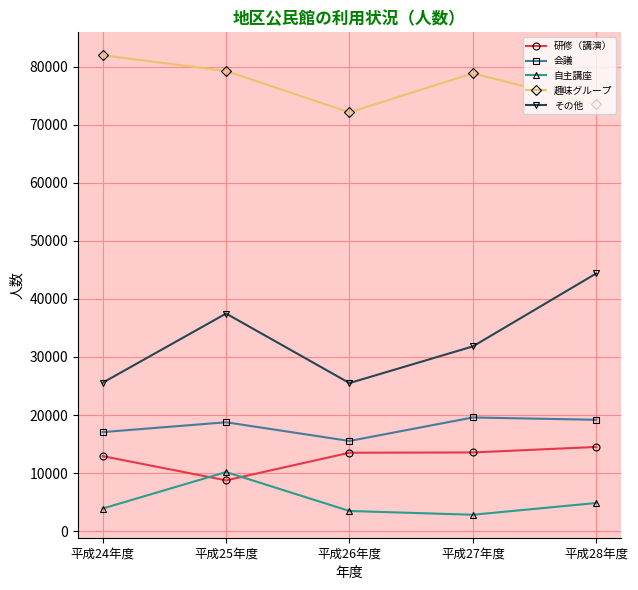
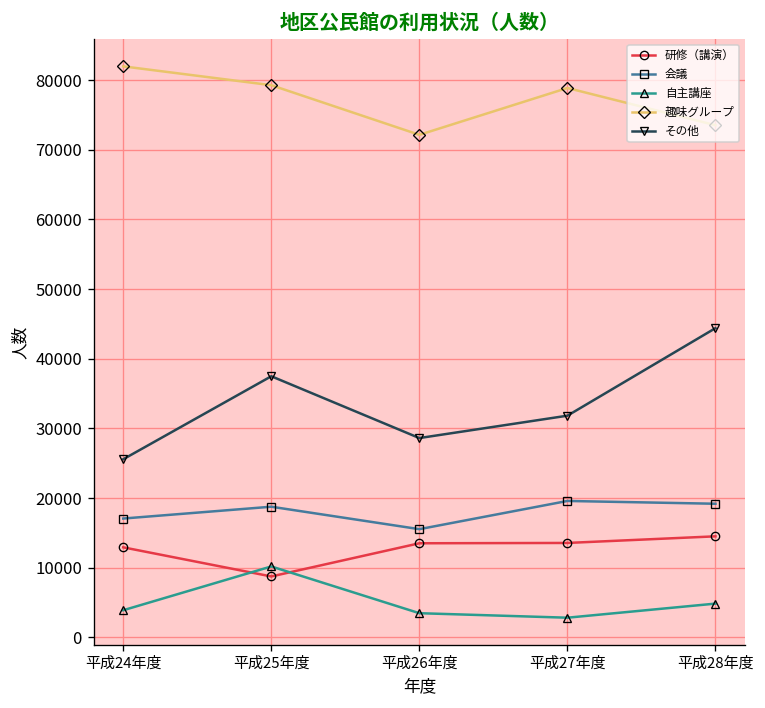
  {
    "研修（講演）": {
      "平成24年度": 13000,
      "平成25年度": 9000,
      "平成26年度": 14000,
      "平成27年度": 14000,
      "平成28年度": 14000
    },
    "趣味グループ": {
      "平成24年度": 82000,
      "平成25年度": 79000,
      "平成26年度": 72000,
      "平成27年度": 79000
    },
    "その他": {
      "平成24年度": 26000,
      "平成25年度": 37000,
-     "平成26年度": 26000,
+     "平成26年度": 29000,
      "平成27年度": 32000,
      "平成28年度": 44000
    }
  }
